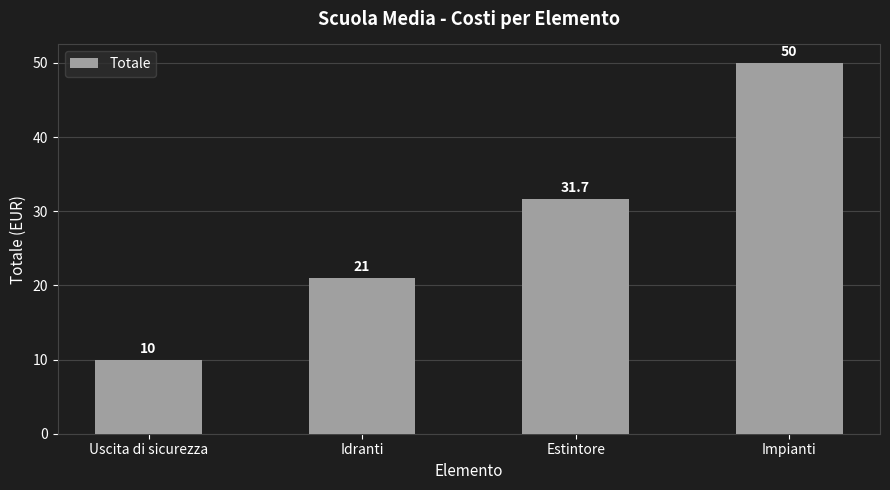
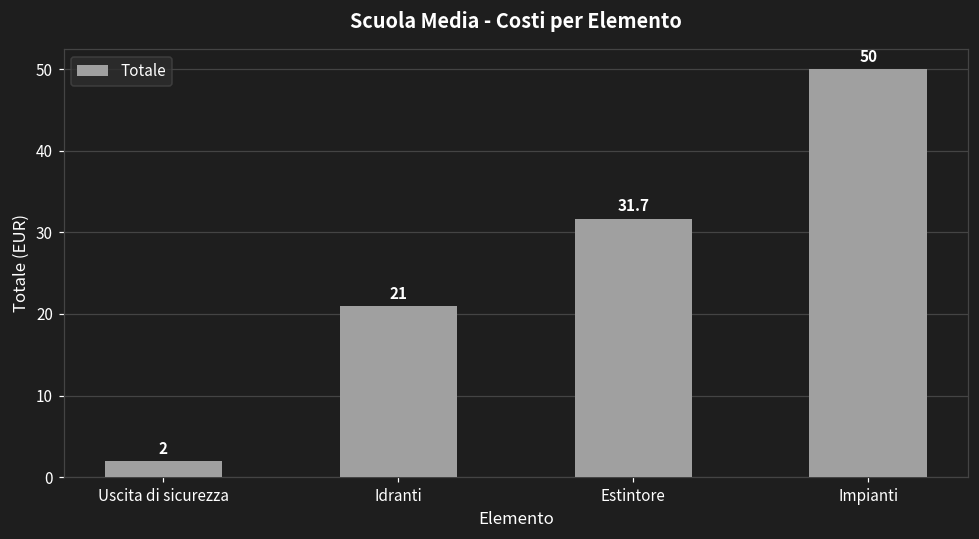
  {
-   "Uscita di sicurezza": 10,
+   "Uscita di sicurezza": 2,
    "Idranti": 21,
    "Estintore": 31.7,
    "Impianti": 50
  }
